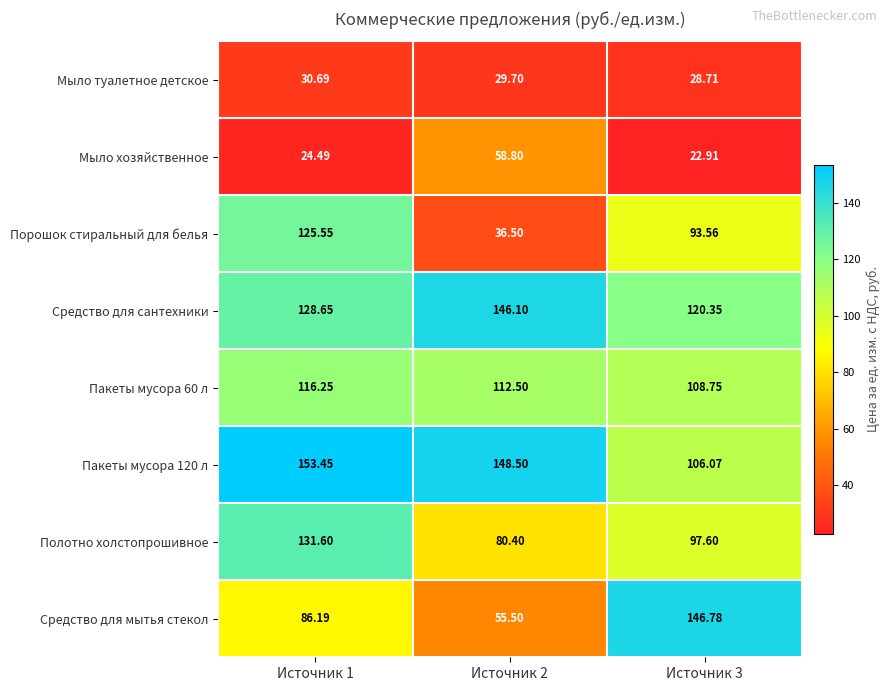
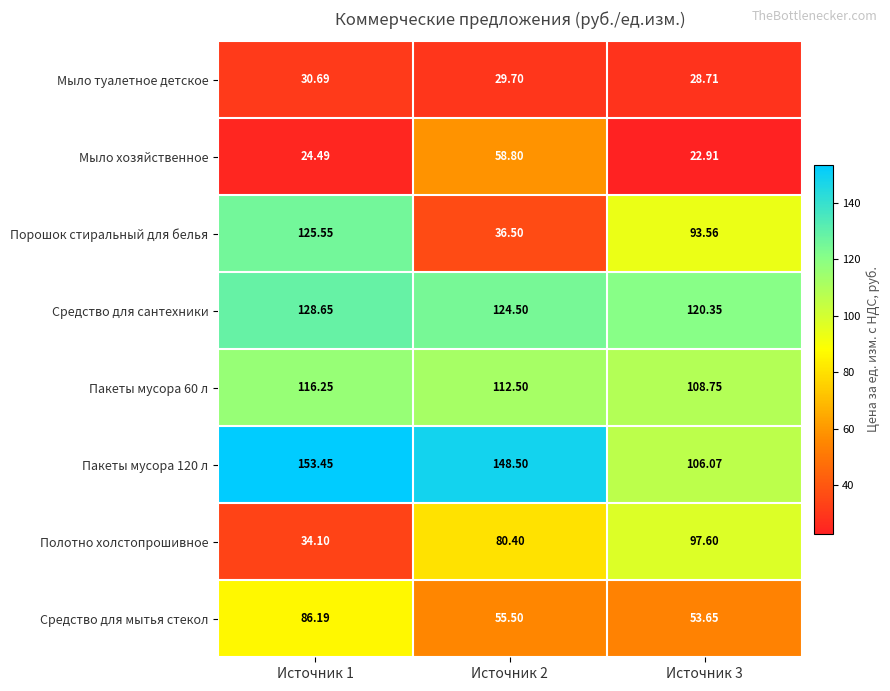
  {
    "Мыло туалетное детское": {
      "Источник 1": 30.69,
      "Источник 2": 29.70,
      "Источник 3": 28.71
    },
    "Мыло хозяйственное": {
      "Источник 1": 24.49,
      "Источник 2": 58.80,
      "Источник 3": 22.91
    },
    "Порошок стиральный для белья": {
      "Источник 1": 125.55,
      "Источник 2": 36.50,
      "Источник 3": 93.56
    },
    "Средство для сантехники": {
      "Источник 1": 128.65,
-     "Источник 2": 146.10,
+     "Источник 2": 124.50,
      "Источник 3": 120.35
    },
    "Пакеты мусора 60 л": {
      "Источник 1": 116.25,
      "Источник 2": 112.50,
      "Источник 3": 108.75
    },
    "Пакеты мусора 120 л": {
      "Источник 1": 153.45,
      "Источник 2": 148.50,
      "Источник 3": 106.07
    },
    "Полотно холстопрошивное": {
-     "Источник 1": 131.60,
+     "Источник 1": 34.10,
      "Источник 2": 80.40,
      "Источник 3": 97.60
    },
    "Средство для мытья стекол": {
      "Источник 1": 86.19,
      "Источник 2": 55.50,
-     "Источник 3": 146.78
+     "Источник 3": 53.65
    }
  }
